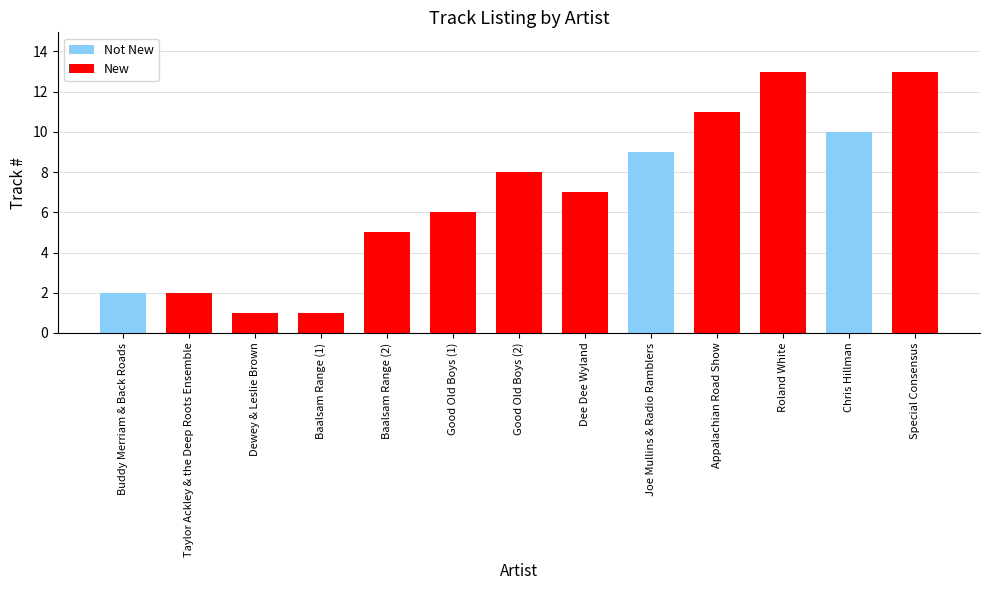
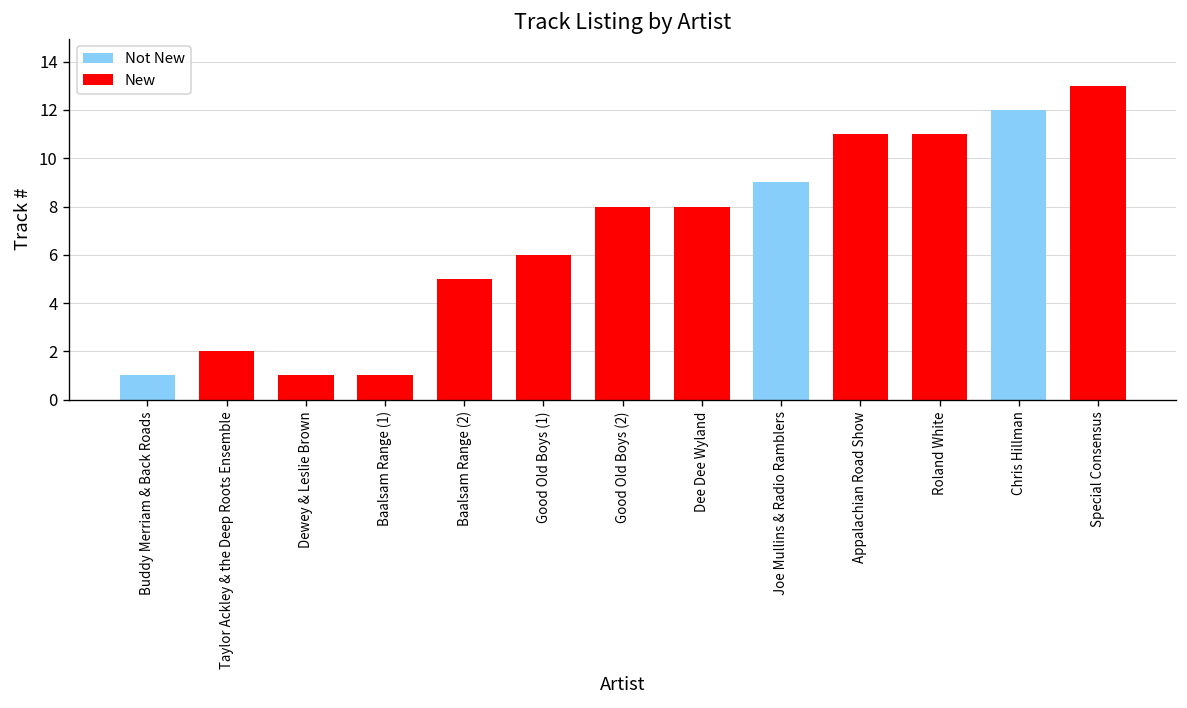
  {
-   "Buddy Merriam & Back Roads": 2,
+   "Buddy Merriam & Back Roads": 1,
    "Taylor Ackley & the Deep Roots Ensemble": 2,
    "Dewey & Leslie Brown": 1,
    "Baalsam Range (1)": 1,
    "Baalsam Range (2)": 5,
    "Good Old Boys (1)": 6,
    "Good Old Boys (2)": 8,
-   "Dee Dee Wyland": 7,
+   "Dee Dee Wyland": 8,
    "Joe Mullins & Radio Ramblers": 9,
    "Appalachian Road Show": 11,
-   "Roland White": 13,
-   "Chris Hillman": 10,
+   "Roland White": 11,
+   "Chris Hillman": 12,
    "Special Consensus": 13
  }
